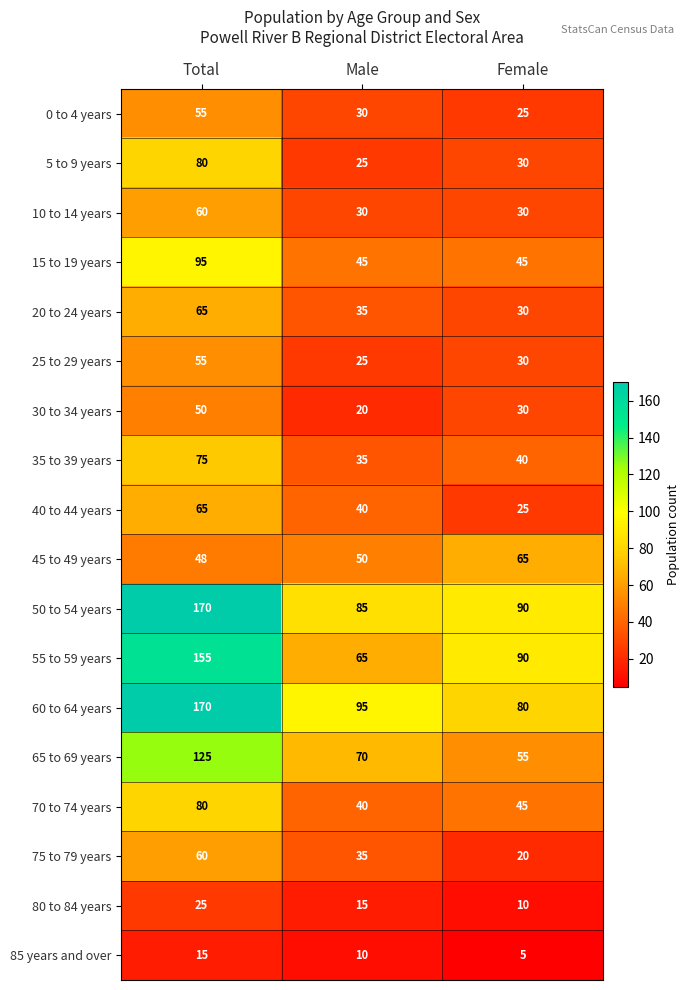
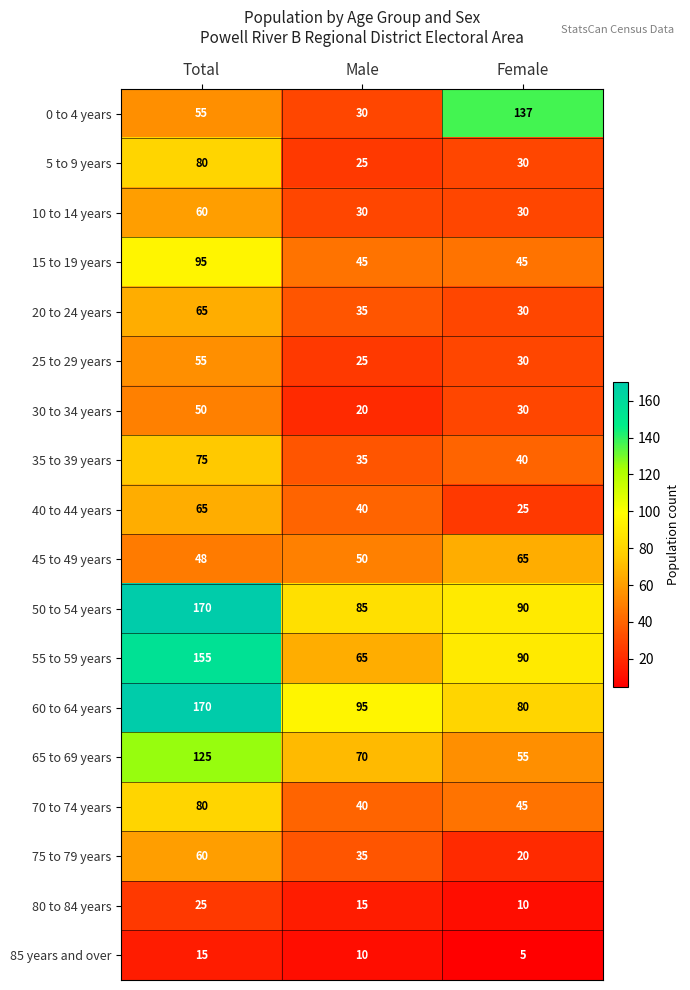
  {
    "0 to 4 years": {
      "Total": 55,
      "Male": 30,
-     "Female": 25
+     "Female": 137
    },
    "5 to 9 years": {
      "Total": 80,
      "Male": 25,
      "Female": 30
    },
    "10 to 14 years": {
      "Total": 60,
      "Male": 30,
      "Female": 30
    },
    "15 to 19 years": {
      "Total": 95,
      "Male": 45,
      "Female": 45
    },
    "20 to 24 years": {
      "Total": 65,
      "Male": 35,
      "Female": 30
    },
    "25 to 29 years": {
      "Total": 55,
      "Male": 25,
      "Female": 30
    },
    "30 to 34 years": {
      "Total": 50,
      "Male": 20,
      "Female": 30
    },
    "35 to 39 years": {
      "Total": 75,
      "Male": 35,
      "Female": 40
    },
    "40 to 44 years": {
      "Total": 65,
      "Male": 40,
      "Female": 25
    },
    "45 to 49 years": {
      "Total": 48,
      "Male": 50,
      "Female": 65
    },
    "50 to 54 years": {
      "Total": 170,
      "Male": 85,
      "Female": 90
    },
    "55 to 59 years": {
      "Total": 155,
      "Male": 65,
      "Female": 90
    },
    "60 to 64 years": {
      "Total": 170,
      "Male": 95,
      "Female": 80
    },
    "65 to 69 years": {
      "Total": 125,
      "Male": 70,
      "Female": 55
    },
    "70 to 74 years": {
      "Total": 80,
      "Male": 40,
      "Female": 45
    },
    "75 to 79 years": {
      "Total": 60,
      "Male": 35,
      "Female": 20
    },
    "80 to 84 years": {
      "Total": 25,
      "Male": 15,
      "Female": 10
    },
    "85 years and over": {
      "Total": 15,
      "Male": 10,
      "Female": 5
    }
  }
